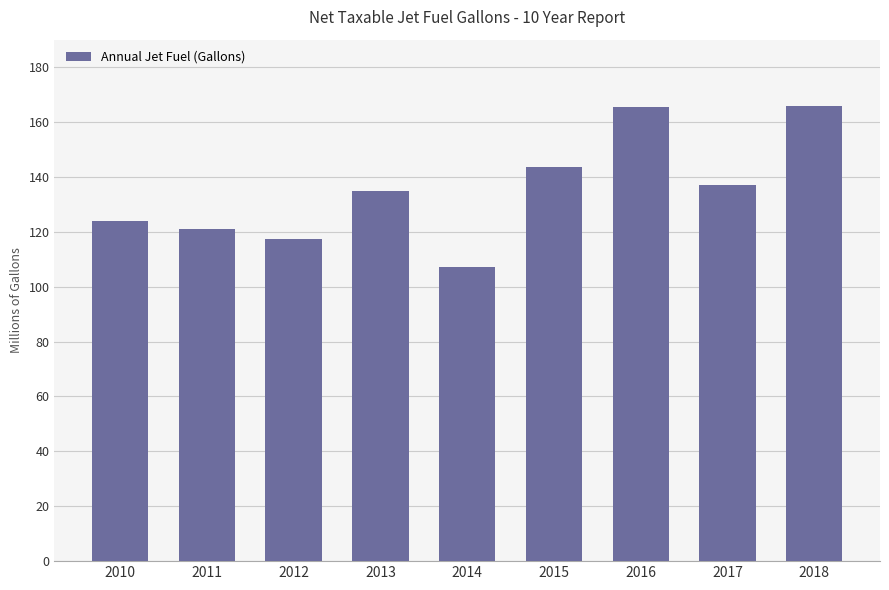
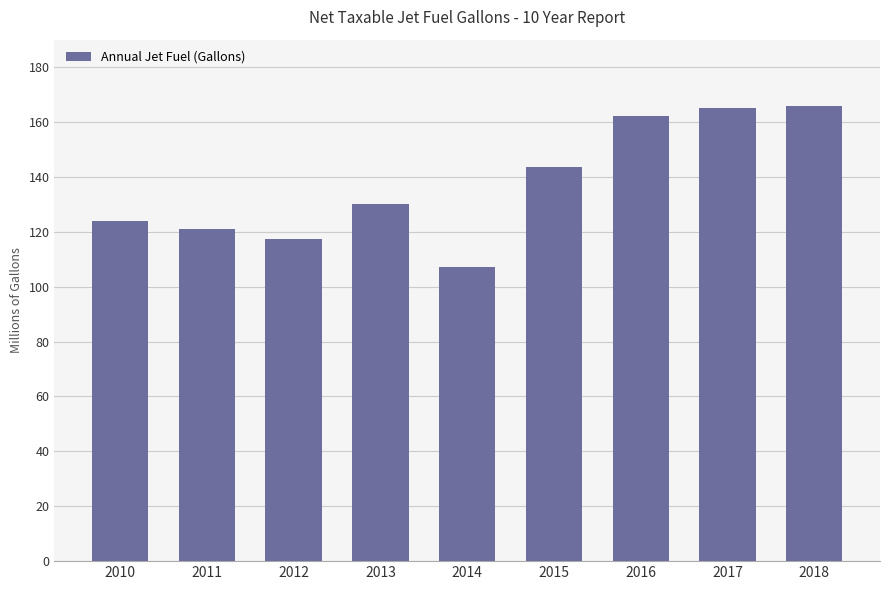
  {
    "2010": 124,
    "2011": 121,
    "2012": 117,
-   "2013": 135,
+   "2013": 130,
    "2014": 107,
    "2015": 144,
-   "2016": 165,
-   "2017": 137,
+   "2016": 162,
+   "2017": 165,
    "2018": 166
  }
